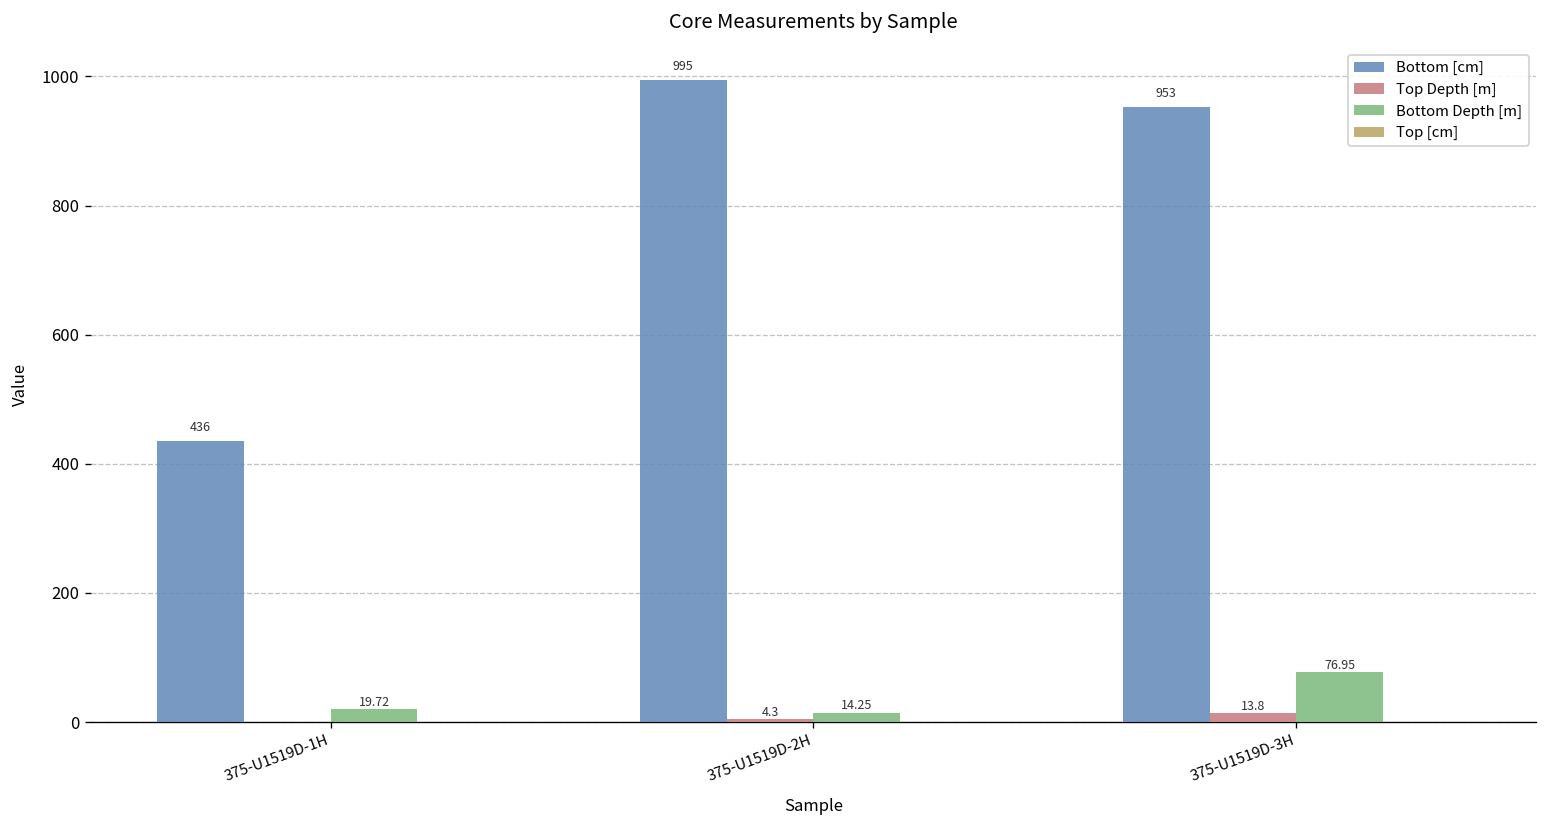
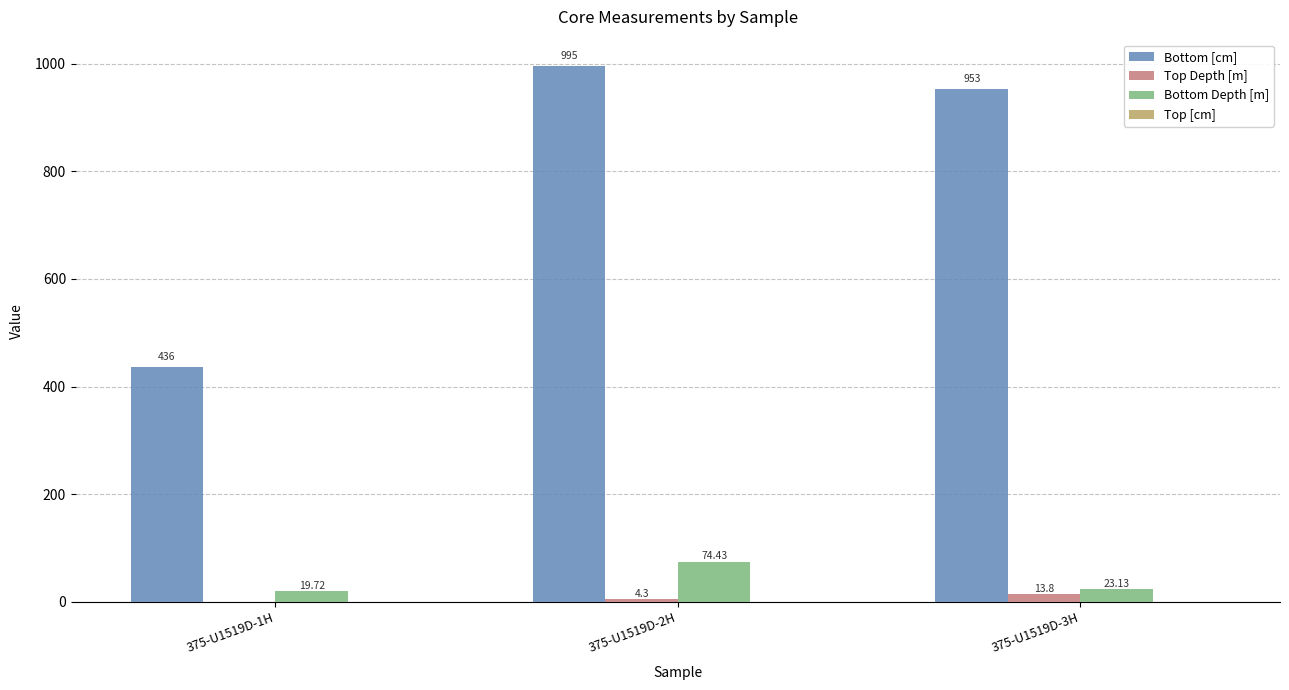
  {
    "Bottom [cm]": {
      "375-U1519D-1H": 436,
      "375-U1519D-2H": 995,
      "375-U1519D-3H": 953
    },
    "Bottom Depth [m]": {
      "375-U1519D-1H": 19.72,
-     "375-U1519D-2H": 14.25,
-     "375-U1519D-3H": 76.95
+     "375-U1519D-2H": 74.43,
+     "375-U1519D-3H": 23.13
    }
  }
